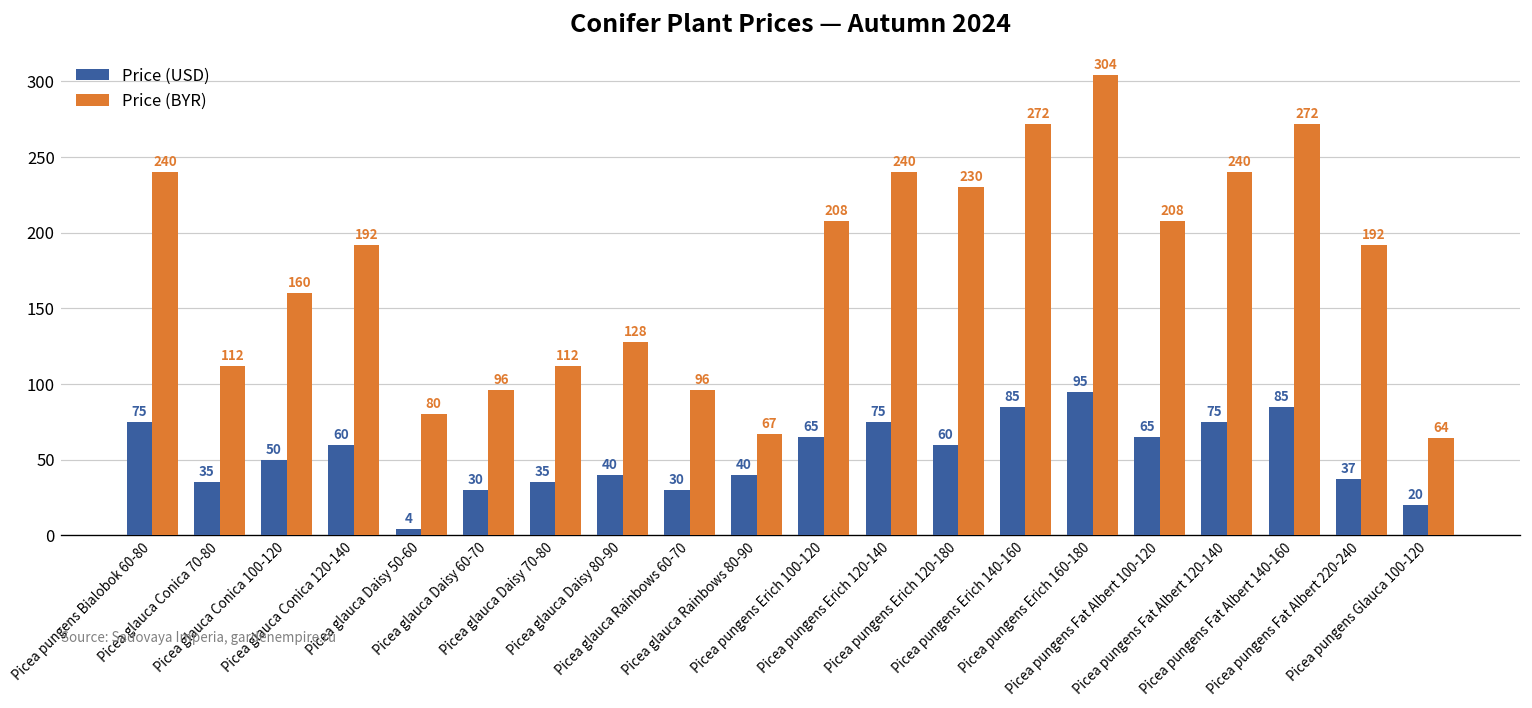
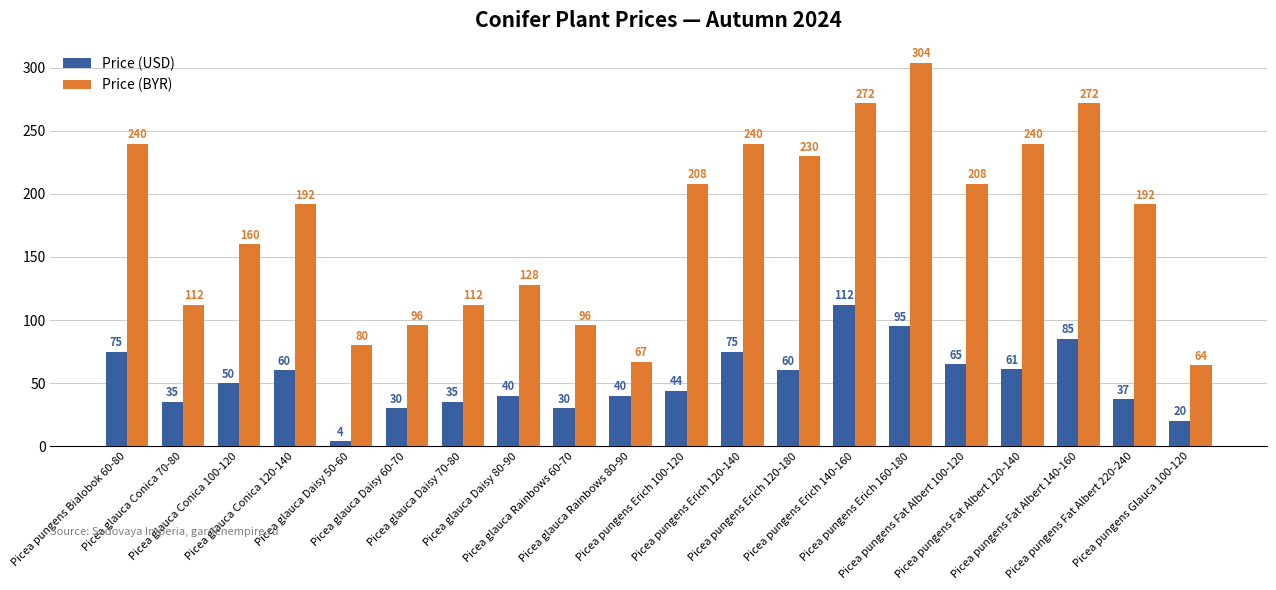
  {
    "Price (USD)": {
      "Picea pungens Bialobok 60-80": 75,
      "Picea glauca Conica 70-80": 35,
      "Picea glauca Conica 100-120": 50,
      "Picea glauca Conica 120-140": 60,
      "Picea glauca Daisy 50-60": 4,
      "Picea glauca Daisy 60-70": 30,
      "Picea glauca Daisy 70-80": 35,
      "Picea glauca Daisy 80-90": 40,
      "Picea glauca Rainbows 60-70": 30,
      "Picea glauca Rainbows 80-90": 40,
-     "Picea pungens Erich 100-120": 65,
+     "Picea pungens Erich 100-120": 44,
      "Picea pungens Erich 120-140": 75,
      "Picea pungens Erich 120-180": 60,
-     "Picea pungens Erich 140-160": 85,
+     "Picea pungens Erich 140-160": 112,
      "Picea pungens Erich 160-180": 95,
      "Picea pungens Fat Albert 100-120": 65,
-     "Picea pungens Fat Albert 120-140": 75,
+     "Picea pungens Fat Albert 120-140": 61,
      "Picea pungens Fat Albert 140-160": 85,
      "Picea pungens Fat Albert 220-240": 37,
      "Picea pungens Glauca 100-120": 20
    },
    "Price (BYR)": {
      "Picea pungens Bialobok 60-80": 240,
      "Picea glauca Conica 70-80": 112,
      "Picea glauca Conica 100-120": 160,
      "Picea glauca Conica 120-140": 192,
      "Picea glauca Daisy 50-60": 80,
      "Picea glauca Daisy 60-70": 96,
      "Picea glauca Daisy 70-80": 112,
      "Picea glauca Daisy 80-90": 128,
      "Picea glauca Rainbows 60-70": 96,
      "Picea glauca Rainbows 80-90": 67,
      "Picea pungens Erich 100-120": 208,
      "Picea pungens Erich 120-140": 240,
      "Picea pungens Erich 120-180": 230,
      "Picea pungens Erich 140-160": 272,
      "Picea pungens Erich 160-180": 304,
      "Picea pungens Fat Albert 100-120": 208,
      "Picea pungens Fat Albert 120-140": 240,
      "Picea pungens Fat Albert 140-160": 272,
      "Picea pungens Fat Albert 220-240": 192,
      "Picea pungens Glauca 100-120": 64
    }
  }
